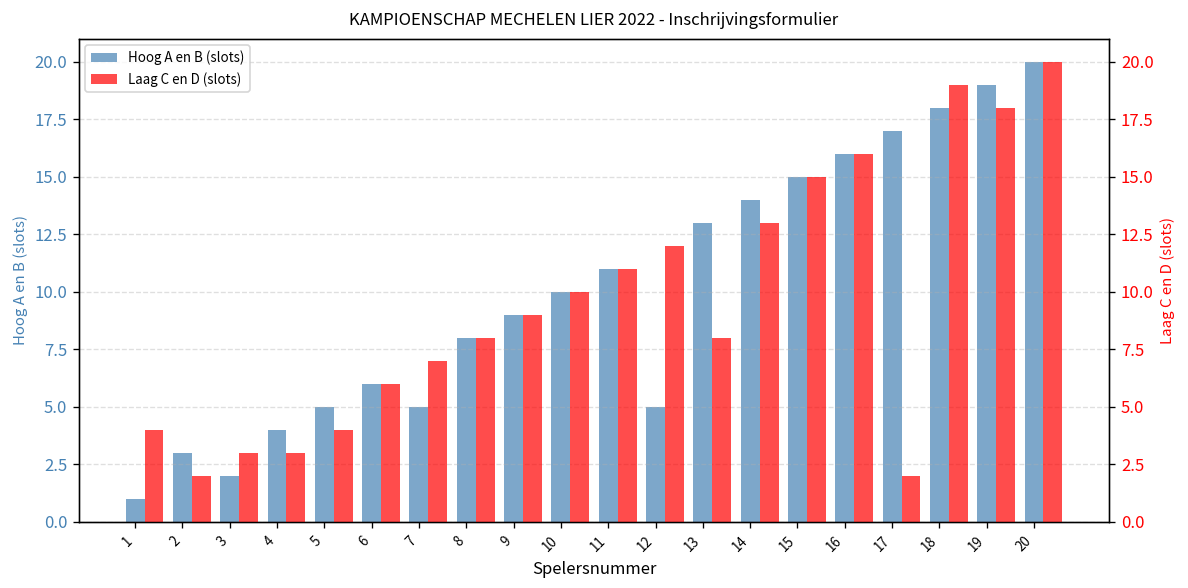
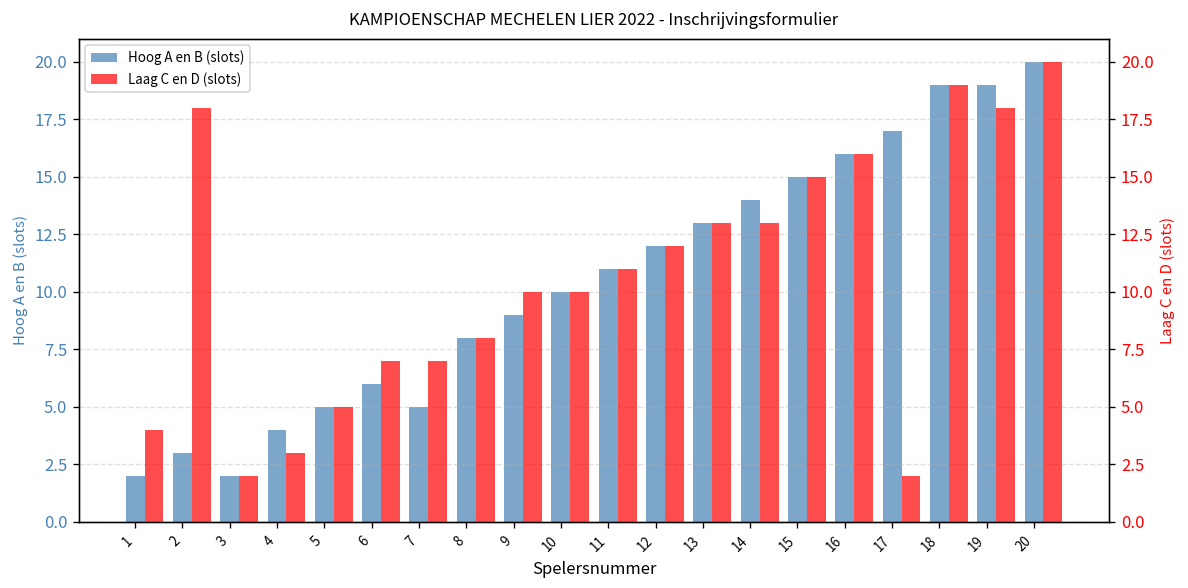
  {
    "Hoog A en B (slots)": {
-     "1": 1,
+     "1": 2,
      "2": 3,
      "3": 2,
      "4": 4,
      "5": 5,
      "6": 6,
      "7": 5,
      "8": 8,
      "9": 9,
      "10": 10,
      "11": 11,
-     "12": 5,
+     "12": 12,
      "13": 13,
      "14": 14,
      "15": 15,
      "16": 16,
      "17": 17,
-     "18": 18,
+     "18": 19,
      "19": 19,
      "20": 20
    },
    "Laag C en D (slots)": {
      "1": 4,
-     "2": 2,
-     "3": 3,
+     "2": 18,
+     "3": 2,
      "4": 3,
-     "5": 4,
-     "6": 6,
+     "5": 5,
+     "6": 7,
      "7": 7,
      "8": 8,
-     "9": 9,
+     "9": 10,
      "10": 10,
      "11": 11,
      "12": 12,
-     "13": 8,
+     "13": 13,
      "14": 13,
      "15": 15,
      "16": 16,
      "17": 2,
      "18": 19,
      "19": 18,
      "20": 20
    }
  }
